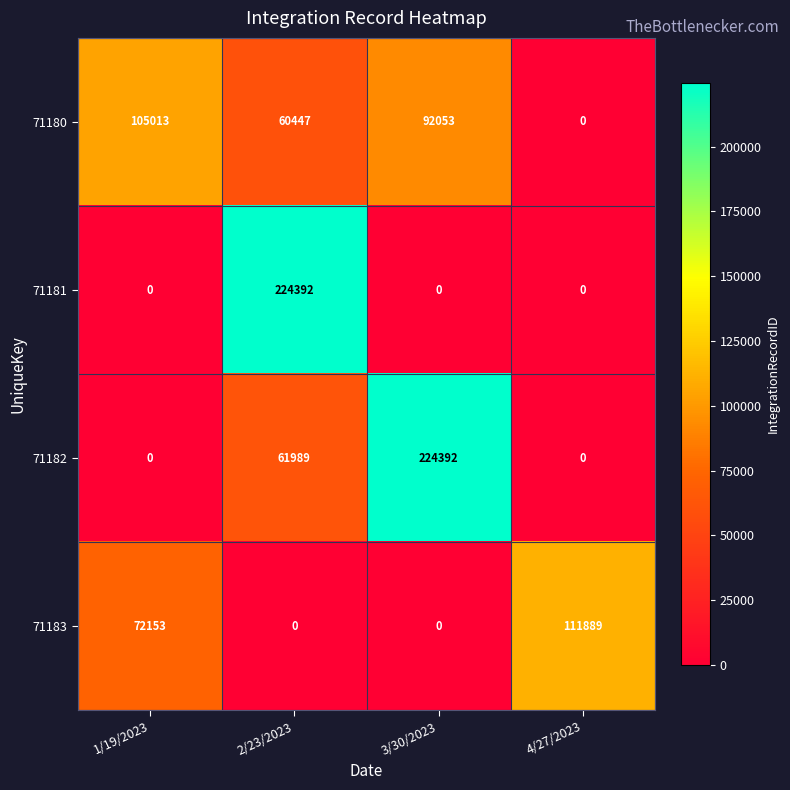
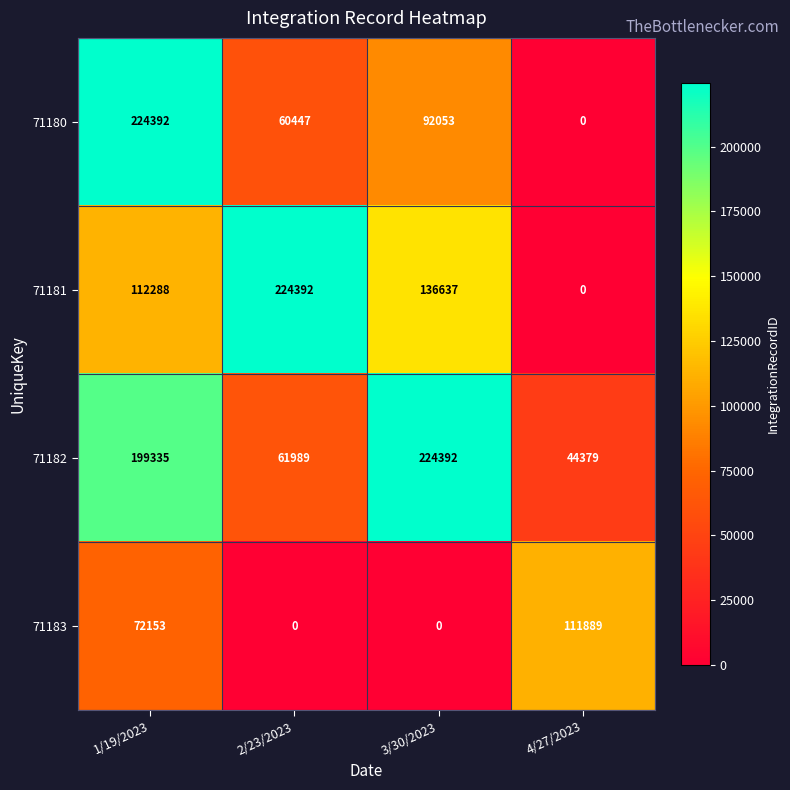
  {
    "71180": {
-     "1/19/2023": 105013,
+     "1/19/2023": 224392,
      "2/23/2023": 60447,
      "3/30/2023": 92053,
      "4/27/2023": 0
    },
    "71181": {
-     "1/19/2023": 0,
+     "1/19/2023": 112288,
      "2/23/2023": 224392,
-     "3/30/2023": 0,
+     "3/30/2023": 136637,
      "4/27/2023": 0
    },
    "71182": {
-     "1/19/2023": 0,
+     "1/19/2023": 199335,
      "2/23/2023": 61989,
      "3/30/2023": 224392,
-     "4/27/2023": 0
+     "4/27/2023": 44379
    },
    "71183": {
      "1/19/2023": 72153,
      "2/23/2023": 0,
      "3/30/2023": 0,
      "4/27/2023": 111889
    }
  }
